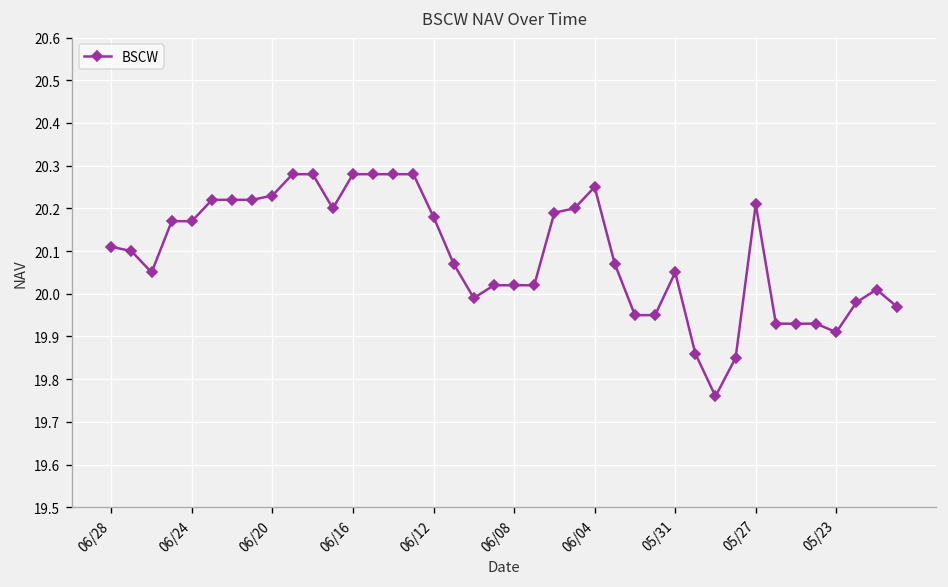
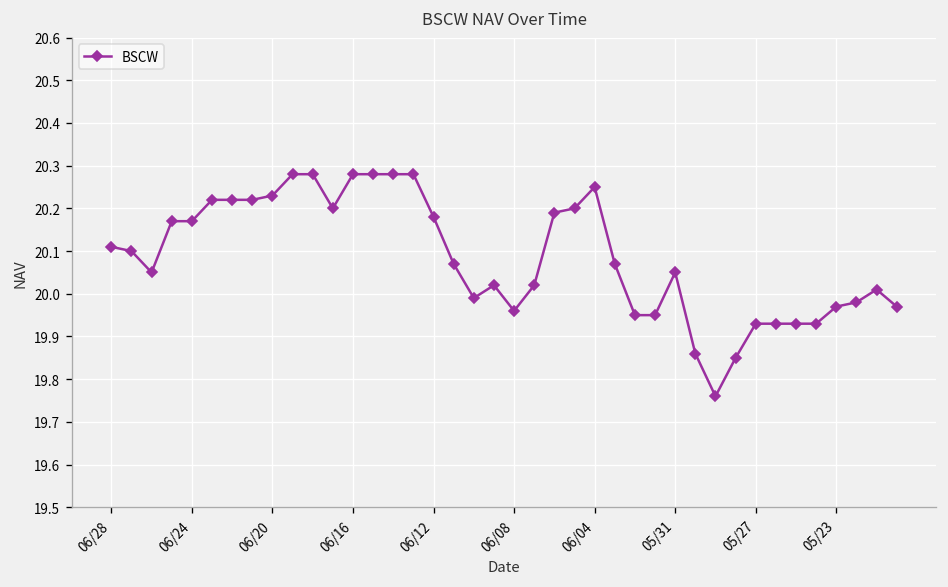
  {
    "06/28": 20.11,
    "06/24": 20.17,
    "06/20": 20.23,
    "06/16": 20.28,
    "06/12": 20.18,
-   "06/08": 20.02,
+   "06/08": 19.96,
    "06/04": 20.25,
    "05/31": 20.05,
-   "05/27": 20.21,
-   "05/23": 19.91
+   "05/27": 19.93,
+   "05/23": 19.97
  }
